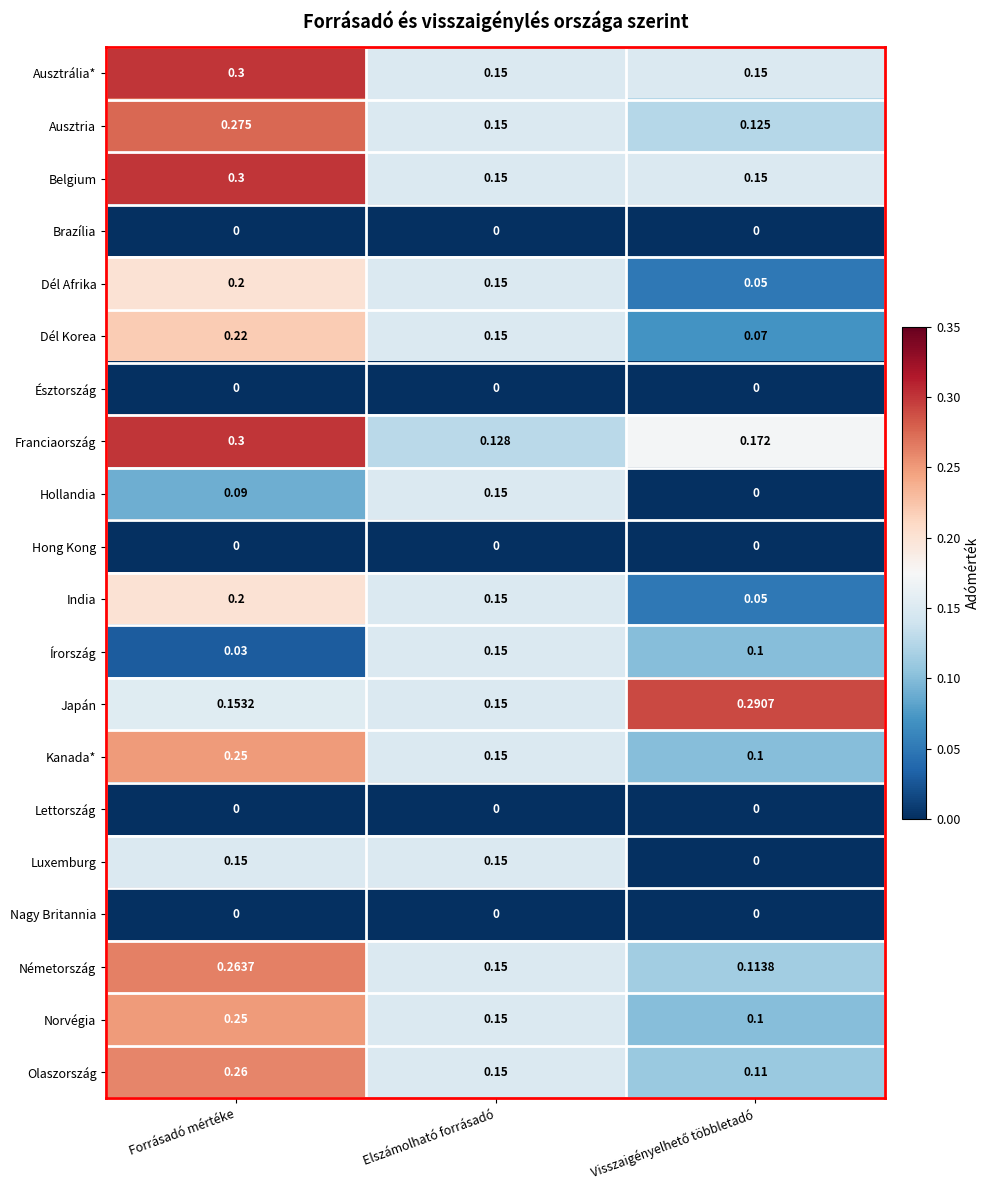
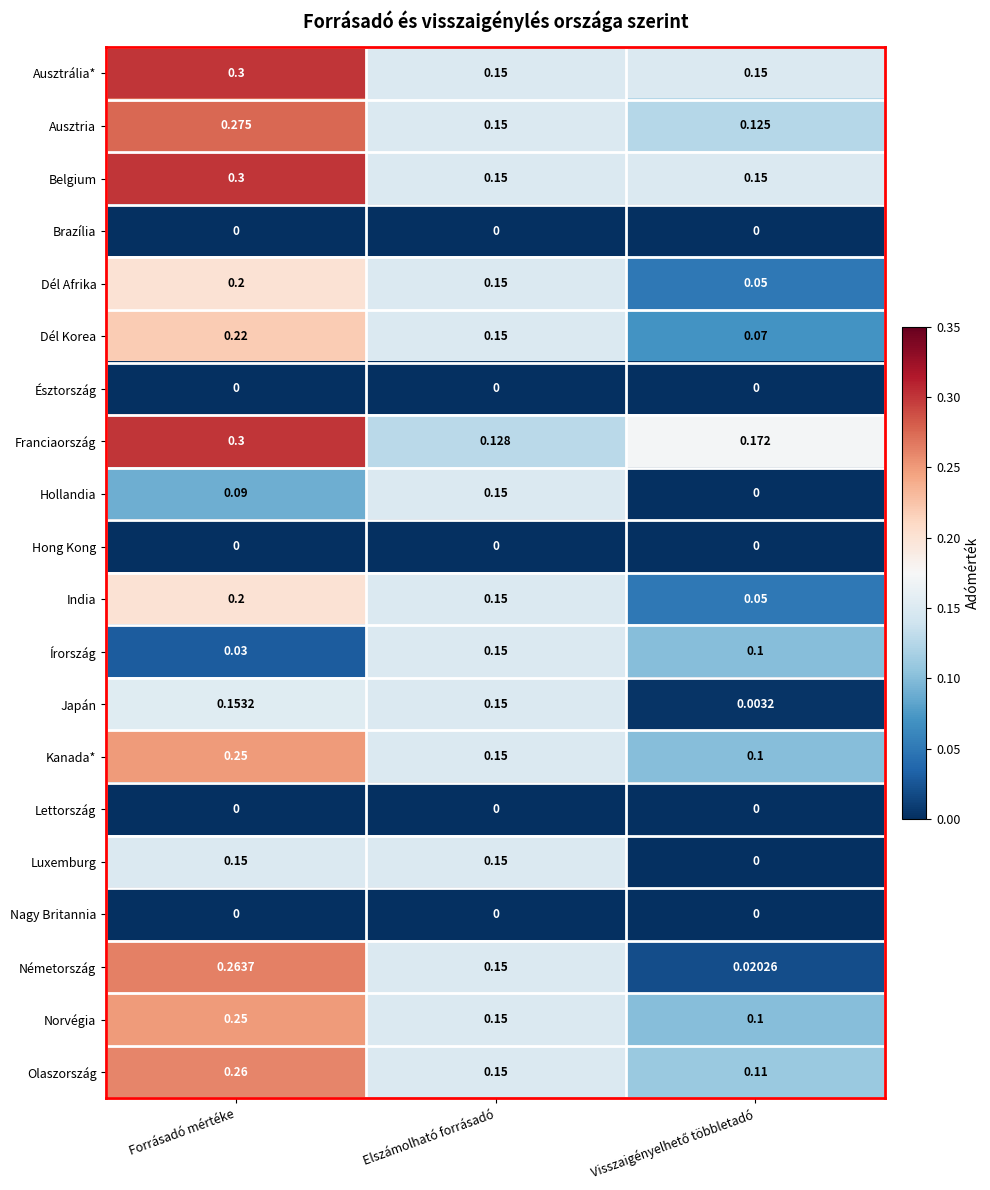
  {
    "Ausztrália*": {
      "Forrásadó mértéke": 0.3,
      "Elszámolható forrásadó": 0.15,
      "Visszaigényelhető többletadó": 0.15
    },
    "Ausztria": {
      "Forrásadó mértéke": 0.275,
      "Elszámolható forrásadó": 0.15,
      "Visszaigényelhető többletadó": 0.125
    },
    "Belgium": {
      "Forrásadó mértéke": 0.3,
      "Elszámolható forrásadó": 0.15,
      "Visszaigényelhető többletadó": 0.15
    },
    "Brazília": {
      "Forrásadó mértéke": 0,
      "Elszámolható forrásadó": 0,
      "Visszaigényelhető többletadó": 0
    },
    "Dél Afrika": {
      "Forrásadó mértéke": 0.2,
      "Elszámolható forrásadó": 0.15,
      "Visszaigényelhető többletadó": 0.05
    },
    "Dél Korea": {
      "Forrásadó mértéke": 0.22,
      "Elszámolható forrásadó": 0.15,
      "Visszaigényelhető többletadó": 0.07
    },
    "Észtország": {
      "Forrásadó mértéke": 0,
      "Elszámolható forrásadó": 0,
      "Visszaigényelhető többletadó": 0
    },
    "Franciaország": {
      "Forrásadó mértéke": 0.3,
      "Elszámolható forrásadó": 0.128,
      "Visszaigényelhető többletadó": 0.172
    },
    "Hollandia": {
      "Forrásadó mértéke": 0.09,
      "Elszámolható forrásadó": 0.15,
      "Visszaigényelhető többletadó": 0
    },
    "Hong Kong": {
      "Forrásadó mértéke": 0,
      "Elszámolható forrásadó": 0,
      "Visszaigényelhető többletadó": 0
    },
    "India": {
      "Forrásadó mértéke": 0.2,
      "Elszámolható forrásadó": 0.15,
      "Visszaigényelhető többletadó": 0.05
    },
    "Írország": {
      "Forrásadó mértéke": 0.03,
      "Elszámolható forrásadó": 0.15,
      "Visszaigényelhető többletadó": 0.1
    },
    "Japán": {
      "Forrásadó mértéke": 0.1532,
      "Elszámolható forrásadó": 0.15,
-     "Visszaigényelhető többletadó": 0.2907
+     "Visszaigényelhető többletadó": 0.0032
    },
    "Kanada*": {
      "Forrásadó mértéke": 0.25,
      "Elszámolható forrásadó": 0.15,
      "Visszaigényelhető többletadó": 0.1
    },
    "Lettország": {
      "Forrásadó mértéke": 0,
      "Elszámolható forrásadó": 0,
      "Visszaigényelhető többletadó": 0
    },
    "Luxemburg": {
      "Forrásadó mértéke": 0.15,
      "Elszámolható forrásadó": 0.15,
      "Visszaigényelhető többletadó": 0
    },
    "Nagy Britannia": {
      "Forrásadó mértéke": 0,
      "Elszámolható forrásadó": 0,
      "Visszaigényelhető többletadó": 0
    },
    "Németország": {
      "Forrásadó mértéke": 0.2637,
      "Elszámolható forrásadó": 0.15,
-     "Visszaigényelhető többletadó": 0.1138
+     "Visszaigényelhető többletadó": 0.02026
    },
    "Norvégia": {
      "Forrásadó mértéke": 0.25,
      "Elszámolható forrásadó": 0.15,
      "Visszaigényelhető többletadó": 0.1
    },
    "Olaszország": {
      "Forrásadó mértéke": 0.26,
      "Elszámolható forrásadó": 0.15,
      "Visszaigényelhető többletadó": 0.11
    }
  }
